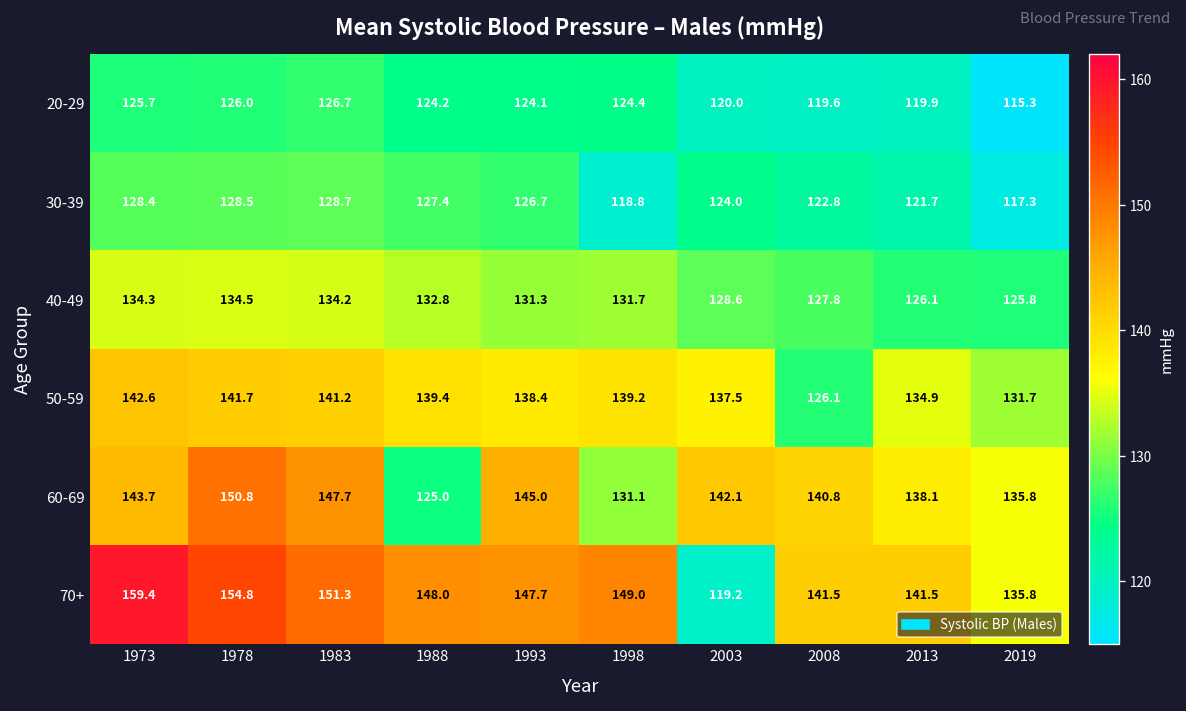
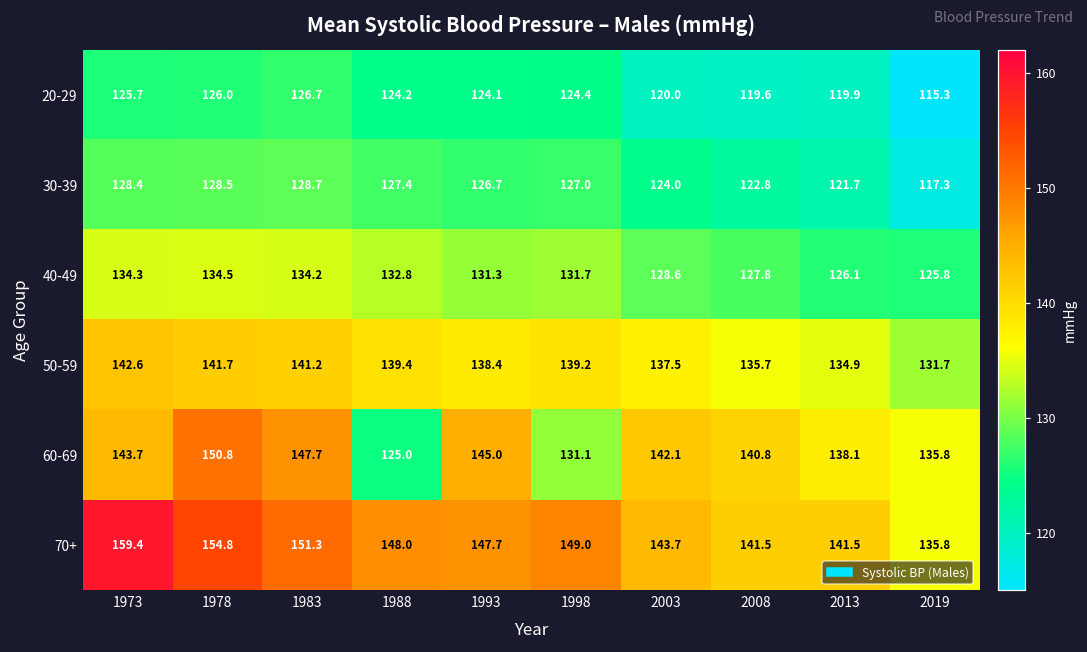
  {
    "20-29": {
      "1973": 125.7,
      "1978": 126.0,
      "1983": 126.7,
      "1988": 124.2,
      "1993": 124.1,
      "1998": 124.4,
      "2003": 120.0,
      "2008": 119.6,
      "2013": 119.9,
      "2019": 115.3
    },
    "30-39": {
      "1973": 128.4,
      "1978": 128.5,
      "1983": 128.7,
      "1988": 127.4,
      "1993": 126.7,
-     "1998": 118.8,
+     "1998": 127.0,
      "2003": 124.0,
      "2008": 122.8,
      "2013": 121.7,
      "2019": 117.3
    },
    "40-49": {
      "1973": 134.3,
      "1978": 134.5,
      "1983": 134.2,
      "1988": 132.8,
      "1993": 131.3,
      "1998": 131.7,
      "2003": 128.6,
      "2008": 127.8,
      "2013": 126.1,
      "2019": 125.8
    },
    "50-59": {
      "1973": 142.6,
      "1978": 141.7,
      "1983": 141.2,
      "1988": 139.4,
      "1993": 138.4,
      "1998": 139.2,
      "2003": 137.5,
-     "2008": 126.1,
+     "2008": 135.7,
      "2013": 134.9,
      "2019": 131.7
    },
    "60-69": {
      "1973": 143.7,
      "1978": 150.8,
      "1983": 147.7,
      "1988": 125.0,
      "1993": 145.0,
      "1998": 131.1,
      "2003": 142.1,
      "2008": 140.8,
      "2013": 138.1,
      "2019": 135.8
    },
    "70+": {
      "1973": 159.4,
      "1978": 154.8,
      "1983": 151.3,
      "1988": 148.0,
      "1993": 147.7,
      "1998": 149.0,
-     "2003": 119.2,
+     "2003": 143.7,
      "2008": 141.5,
      "2013": 141.5,
      "2019": 135.8
    }
  }
